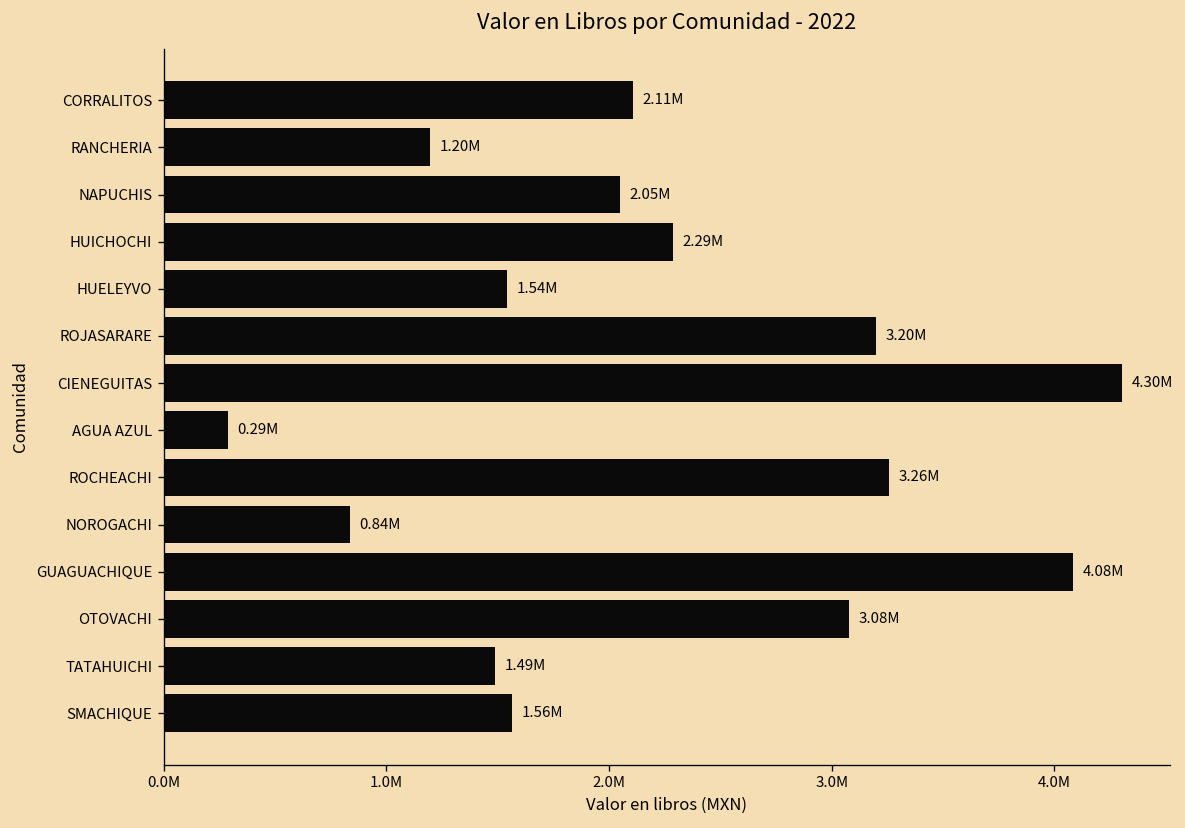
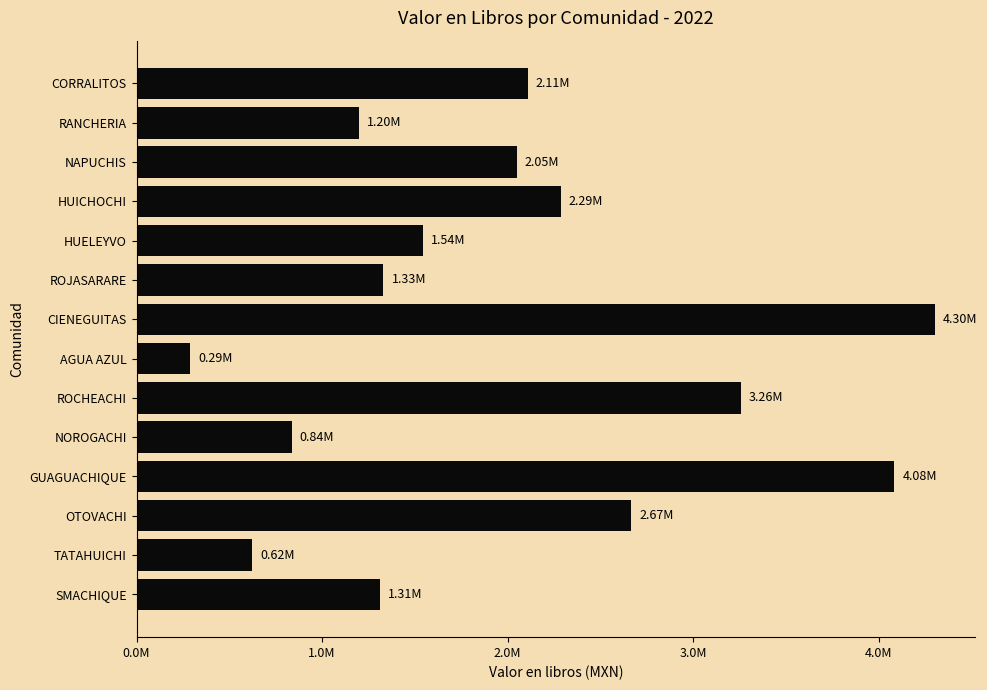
  {
    "CORRALITOS": "2.11M",
    "RANCHERIA": "1.20M",
    "NAPUCHIS": "2.05M",
    "HUICHOCHI": "2.29M",
    "HUELEYVO": "1.54M",
-   "ROJASARARE": "3.20M",
+   "ROJASARARE": "1.33M",
    "CIENEGUITAS": "4.30M",
    "AGUA AZUL": "0.29M",
    "ROCHEACHI": "3.26M",
    "NOROGACHI": "0.84M",
    "GUAGUACHIQUE": "4.08M",
-   "OTOVACHI": "3.08M",
-   "TATAHUICHI": "1.49M",
-   "SMACHIQUE": "1.56M"
+   "OTOVACHI": "2.67M",
+   "TATAHUICHI": "0.62M",
+   "SMACHIQUE": "1.31M"
  }
